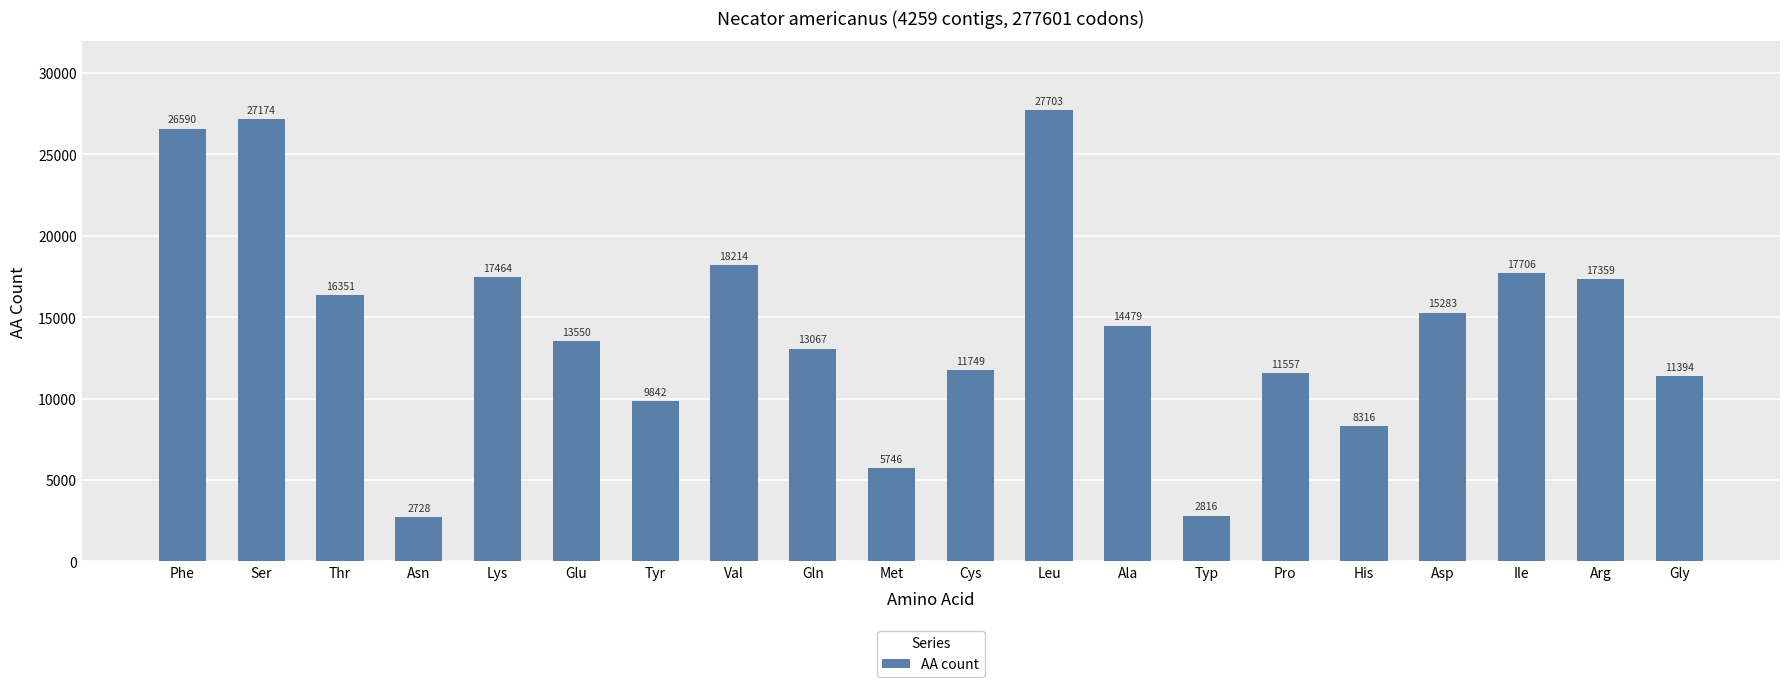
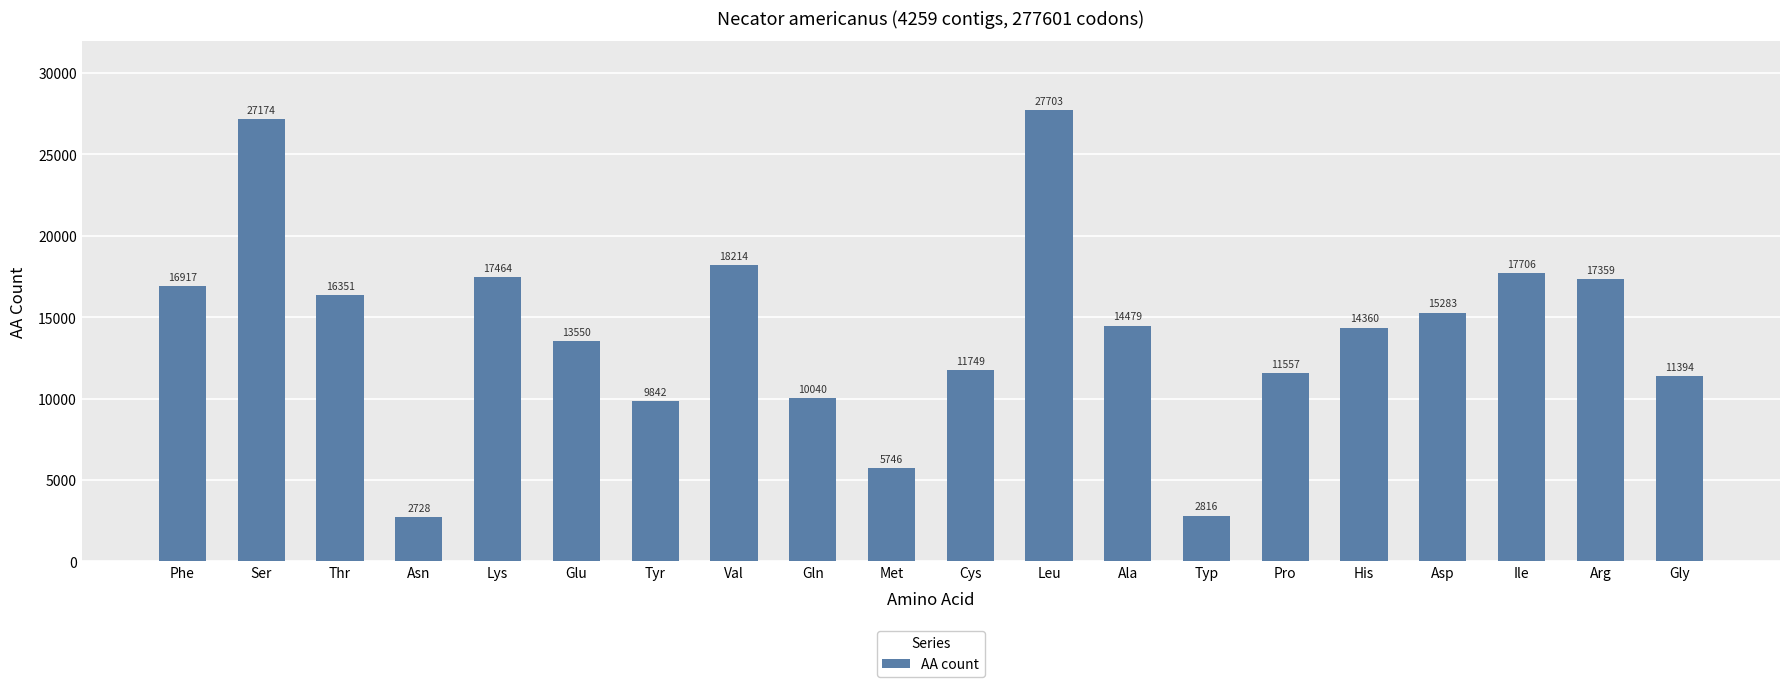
  {
-   "Phe": 26590,
+   "Phe": 16917,
    "Ser": 27174,
    "Thr": 16351,
    "Asn": 2728,
    "Lys": 17464,
    "Glu": 13550,
    "Tyr": 9842,
    "Val": 18214,
-   "Gln": 13067,
+   "Gln": 10040,
    "Met": 5746,
    "Cys": 11749,
    "Leu": 27703,
    "Ala": 14479,
    "Typ": 2816,
    "Pro": 11557,
-   "His": 8316,
+   "His": 14360,
    "Asp": 15283,
    "Ile": 17706,
    "Arg": 17359,
    "Gly": 11394
  }
